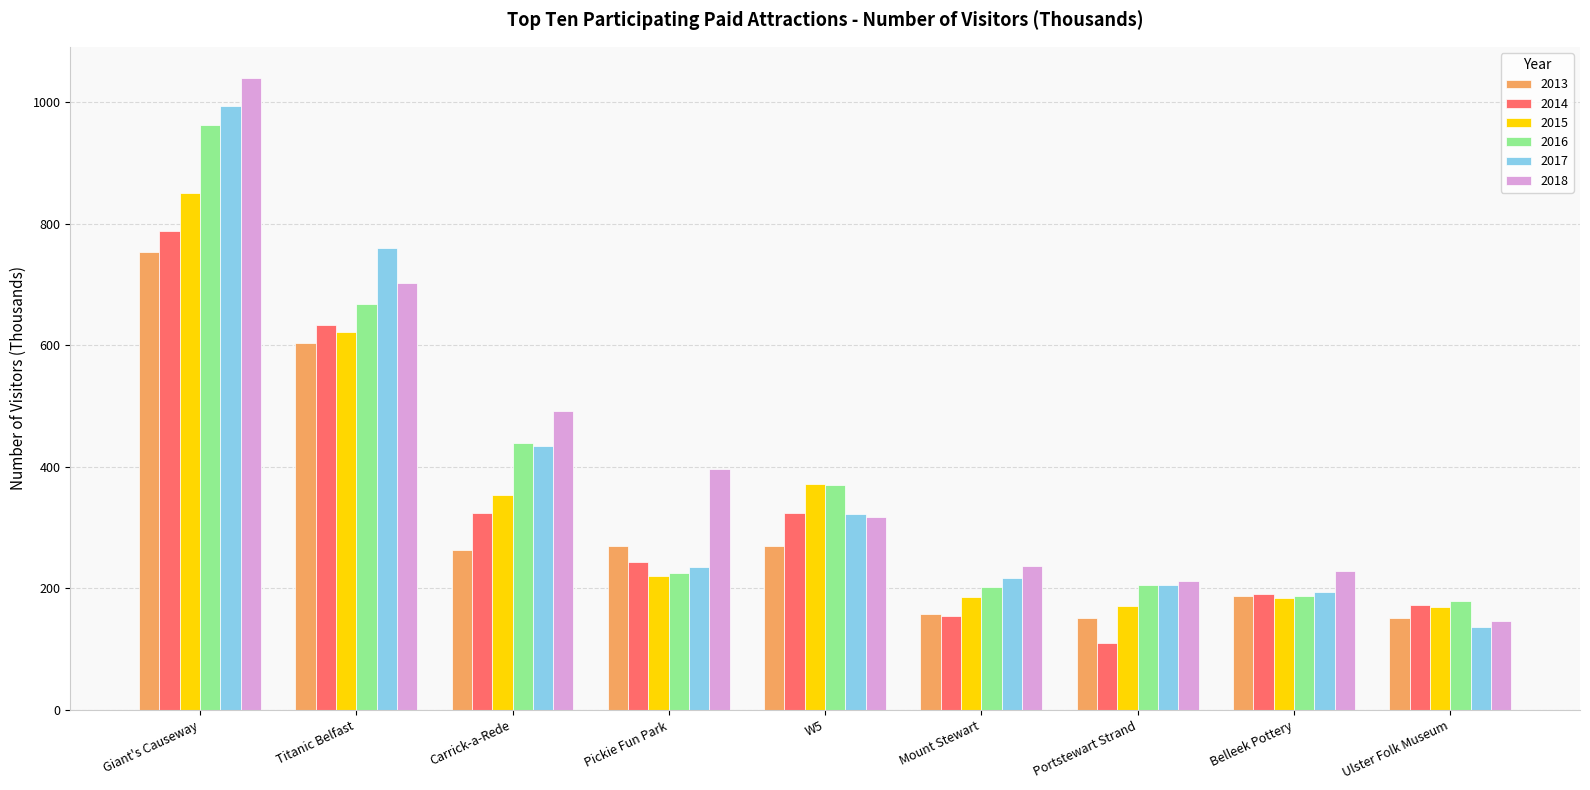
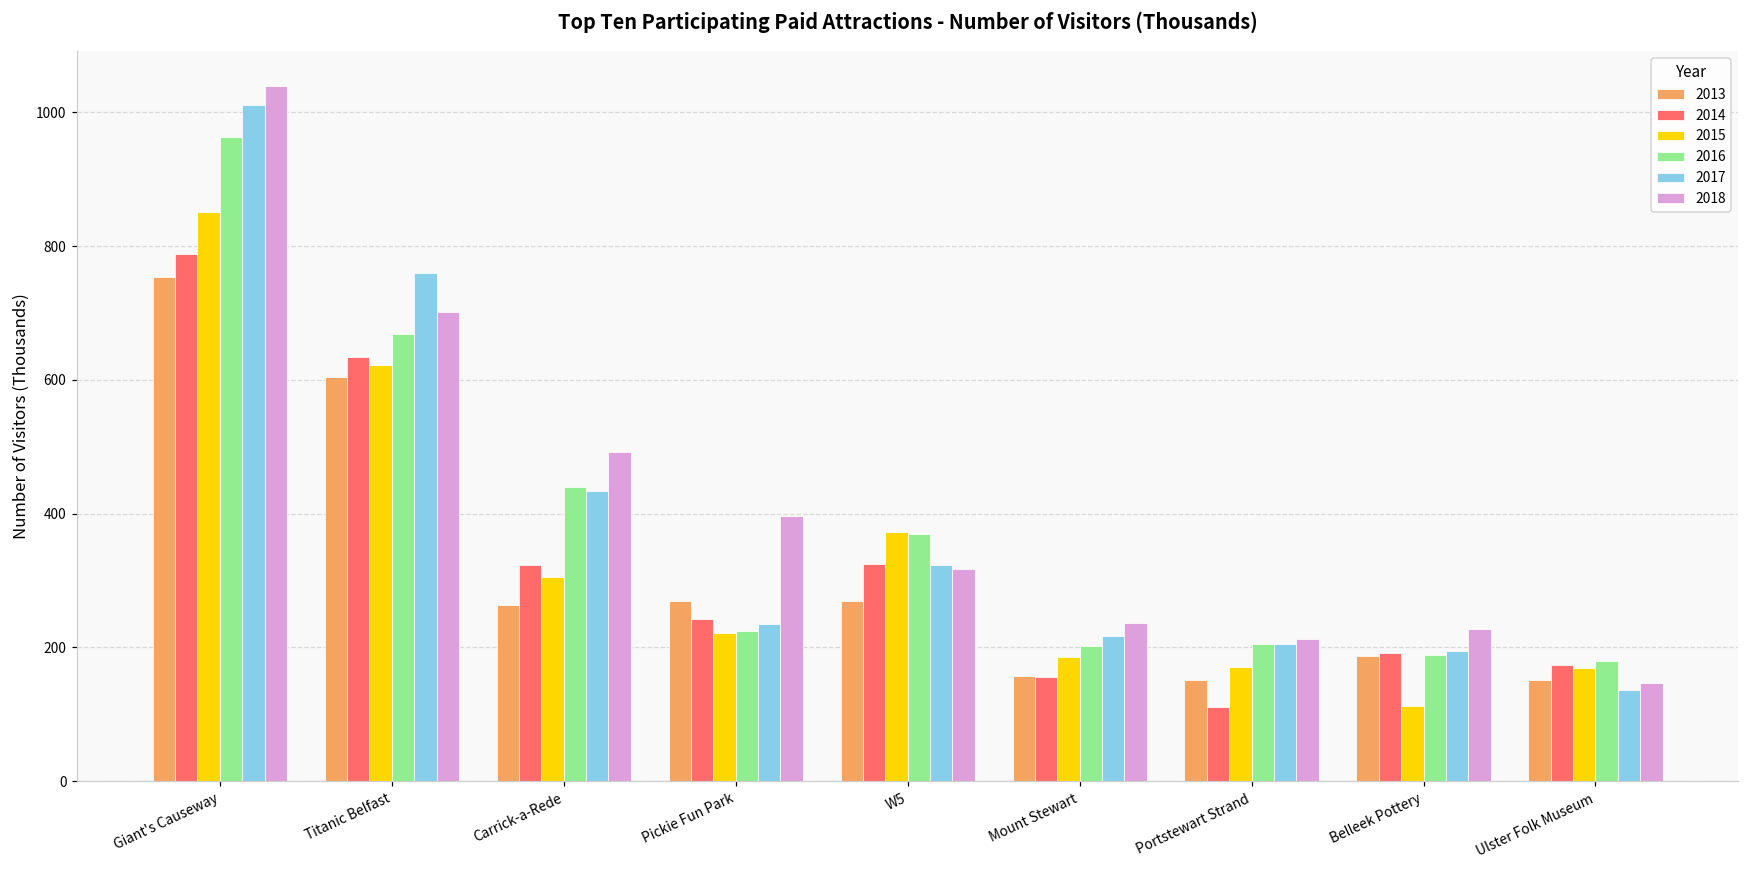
  {
    "2015": {
      "Giant's Causeway": 850,
      "Titanic Belfast": 620,
-     "Carrick-a-Rede": 350,
+     "Carrick-a-Rede": 300,
      "Pickie Fun Park": 220,
      "W5": 370,
      "Mount Stewart": 190,
      "Portstewart Strand": 170,
-     "Belleek Pottery": 180,
+     "Belleek Pottery": 110,
      "Ulster Folk Museum": 170
    },
    "2016": {
      "Giant's Causeway": 960,
      "Titanic Belfast": 670,
      "Carrick-a-Rede": 440,
      "Pickie Fun Park": 220,
      "W5": 370,
      "Mount Stewart": 200,
      "Portstewart Strand": 210,
      "Belleek Pottery": 190,
      "Ulster Folk Museum": 180
    },
    "2017": {
-     "Giant's Causeway": 990,
+     "Giant's Causeway": 1010,
      "Titanic Belfast": 760,
      "Carrick-a-Rede": 430,
      "Pickie Fun Park": 240,
      "W5": 320,
      "Mount Stewart": 220,
      "Portstewart Strand": 210,
      "Belleek Pottery": 190,
      "Ulster Folk Museum": 140
    },
    "2018": {
      "Giant's Causeway": 1040,
      "Titanic Belfast": 700,
      "Carrick-a-Rede": 490,
      "Pickie Fun Park": 400,
      "W5": 320,
      "Mount Stewart": 240,
      "Portstewart Strand": 210,
      "Belleek Pottery": 230,
      "Ulster Folk Museum": 150
    }
  }
